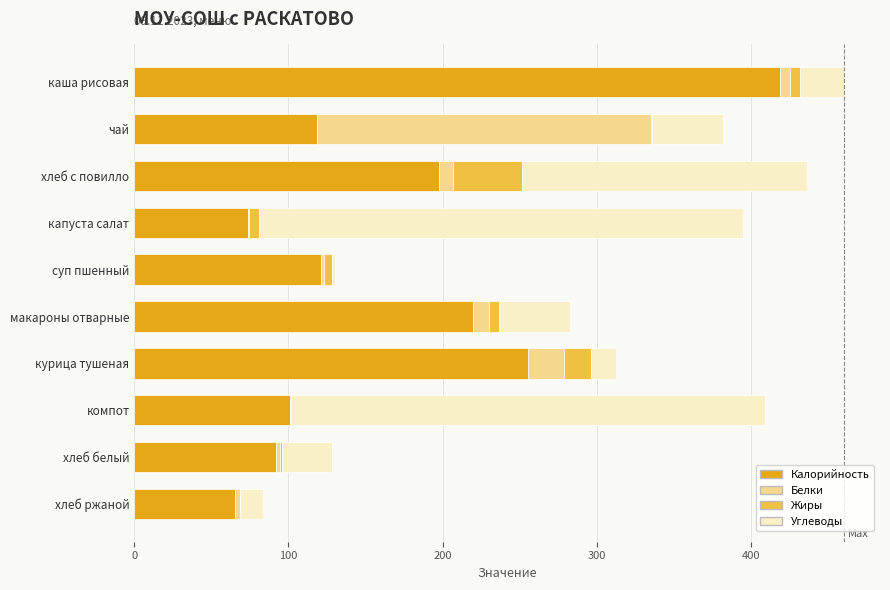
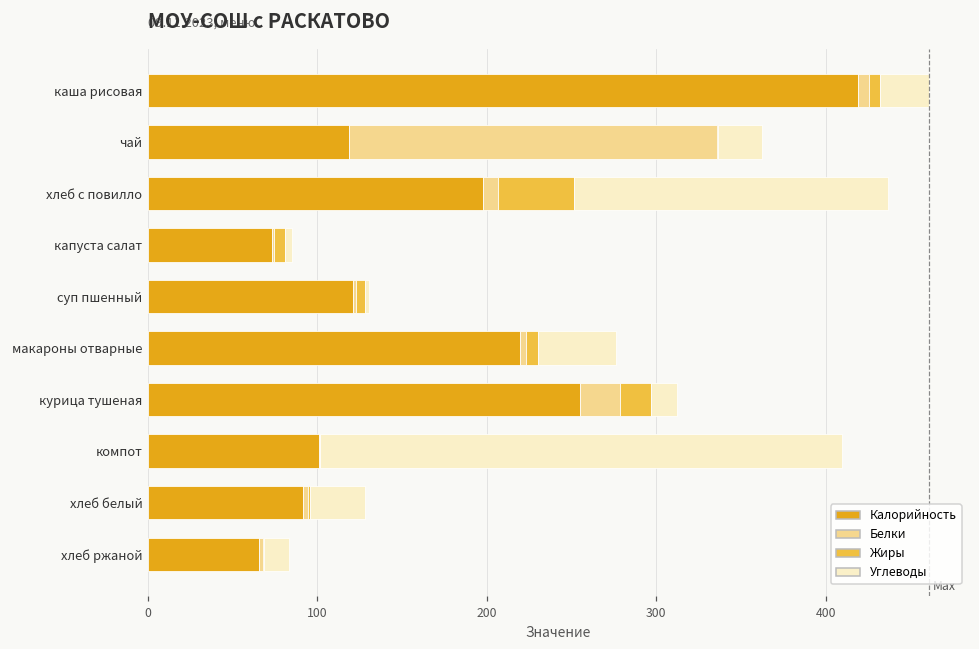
  {
    "Белки": {
      "каша рисовая": 6,
      "чай": 217,
      "хлеб с повилло": 9,
      "суп пшенный": 2,
-     "макароны отварные": 10,
+     "макароны отварные": 4,
      "курица тушеная": 24,
      "хлеб белый": 3,
      "хлеб ржаной": 3
    },
    "Углеводы": {
      "каша рисовая": 29,
-     "чай": 46,
+     "чай": 26,
      "хлеб с повилло": 185,
-     "капуста салат": 314,
+     "капуста салат": 4,
      "суп пшенный": 2,
      "макароны отварные": 46,
      "курица тушеная": 16,
      "компот": 308,
      "хлеб белый": 33,
      "хлеб ржаной": 15
    }
  }
